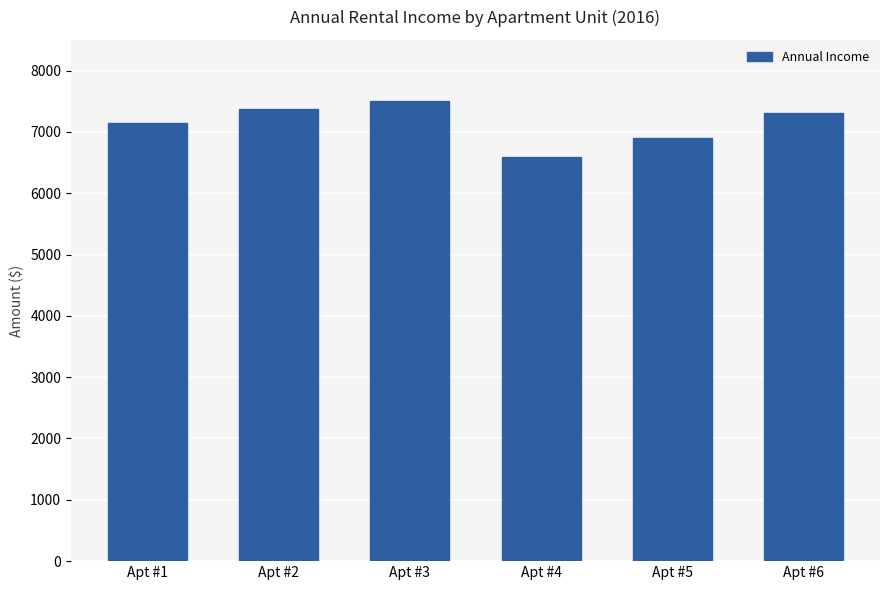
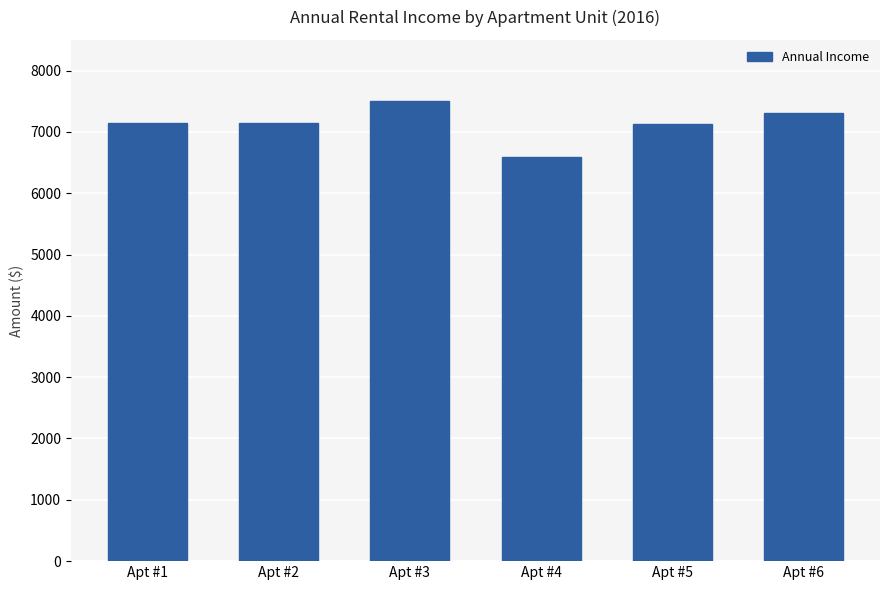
  {
    "Apt #1": 7100,
-   "Apt #2": 7400,
+   "Apt #2": 7100,
    "Apt #3": 7500,
    "Apt #4": 6600,
-   "Apt #5": 6900,
+   "Apt #5": 7100,
    "Apt #6": 7300
  }
